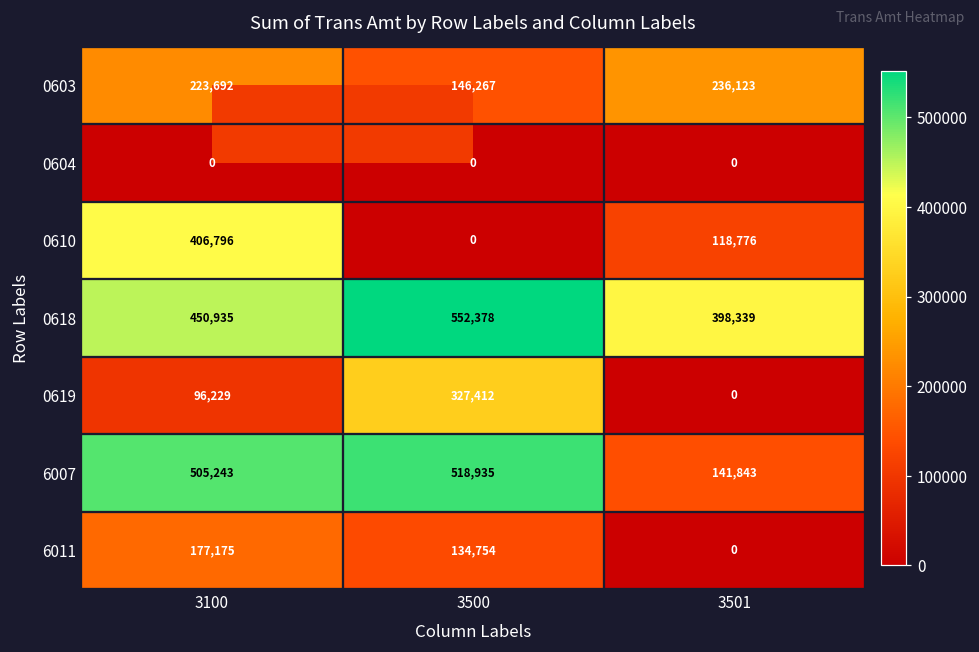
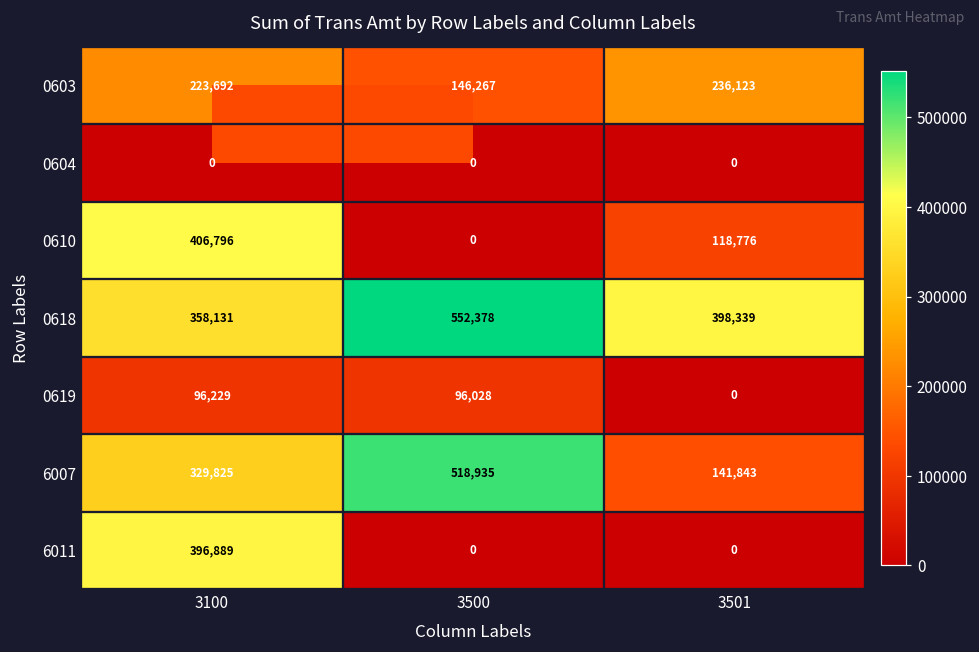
  {
    "0603": {
      "3501": "236,123"
    },
    "0604": {
      "3501": "0"
    },
    "0610": {
      "3100": "406,796",
      "3500": "0",
      "3501": "118,776"
    },
    "0618": {
-     "3100": "450,935",
+     "3100": "358,131",
      "3500": "552,378",
      "3501": "398,339"
    },
    "0619": {
      "3100": "96,229",
-     "3500": "327,412",
+     "3500": "96,028",
      "3501": "0"
    },
    "6007": {
-     "3100": "505,243",
+     "3100": "329,825",
      "3500": "518,935",
      "3501": "141,843"
    },
    "6011": {
-     "3100": "177,175",
-     "3500": "134,754",
+     "3100": "396,889",
+     "3500": "0",
      "3501": "0"
    }
  }
